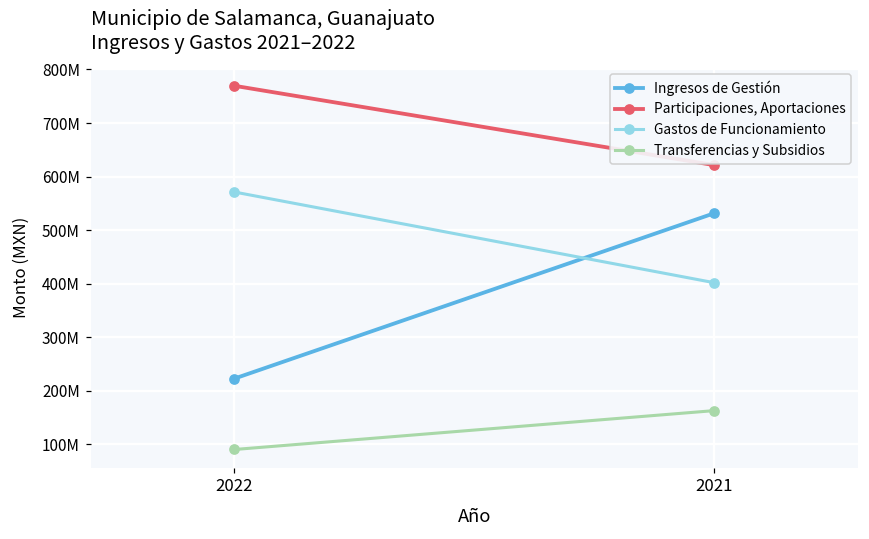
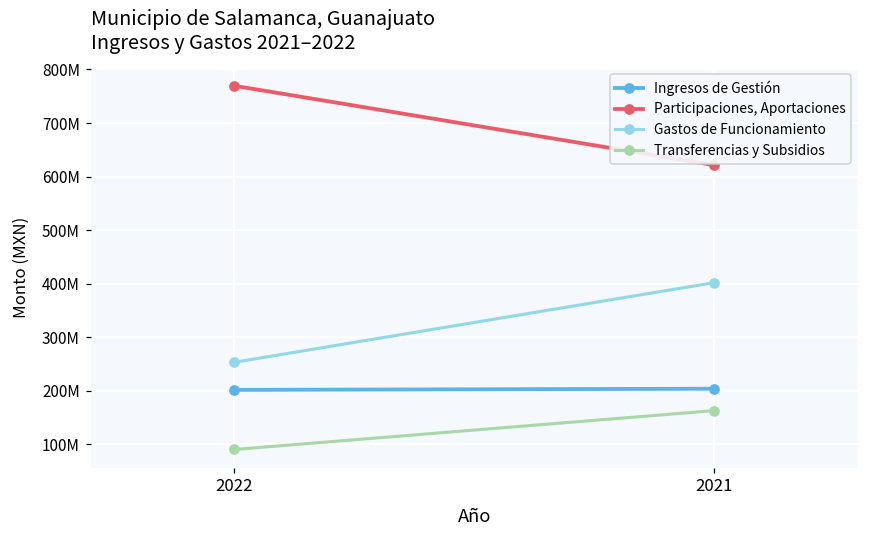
  {
    "Ingresos de Gestión": {
-     "2022": 220000000,
-     "2021": 530000000
+     "2022": 200000000,
+     "2021": 200000000
    },
    "Participaciones, Aportaciones": {
      "2022": 770000000,
      "2021": 620000000
    },
    "Gastos de Funcionamiento": {
-     "2022": 570000000,
+     "2022": 250000000,
      "2021": 400000000
    },
    "Transferencias y Subsidios": {
      "2022": 90000000,
      "2021": 160000000
    }
  }
